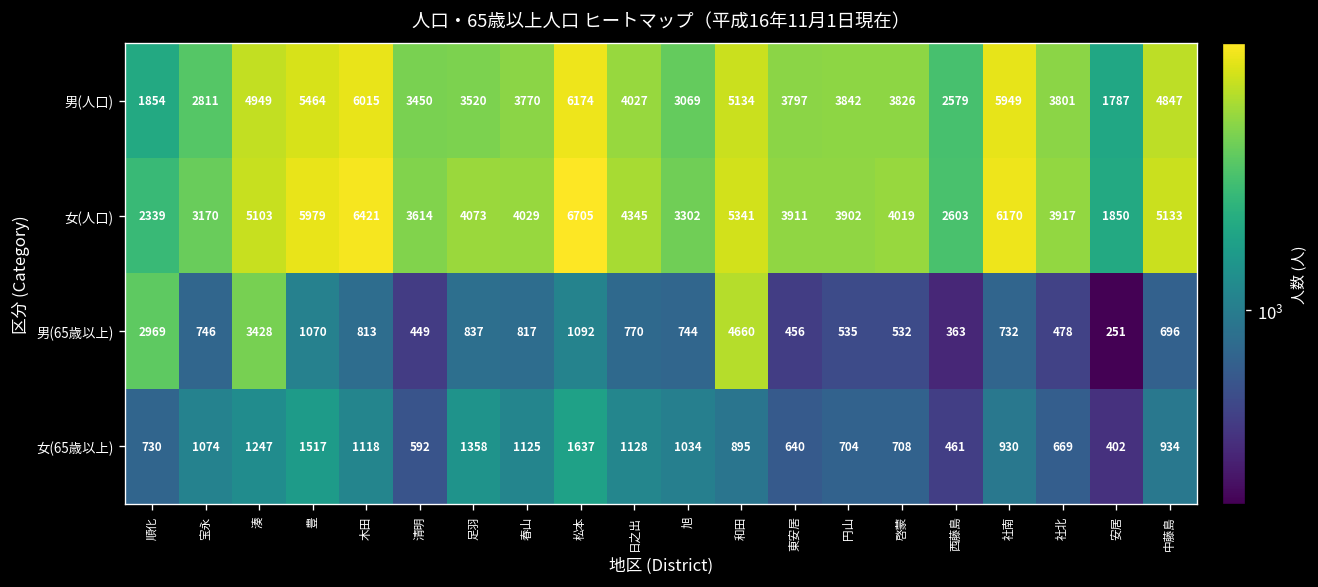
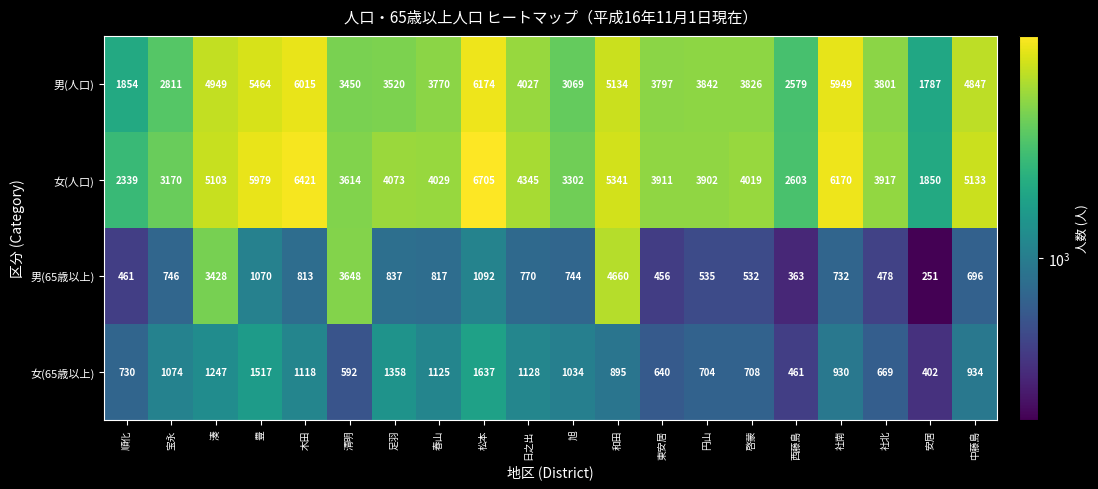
  {
    "男(人口)": {
      "順化": 1854,
      "宝永": 2811,
      "湊": 4949,
      "豊": 5464,
      "木田": 6015,
      "清明": 3450,
      "足羽": 3520,
      "春山": 3770,
      "松本": 6174,
      "日之出": 4027,
      "旭": 3069,
      "和田": 5134,
      "東安居": 3797,
      "円山": 3842,
      "啓蒙": 3826,
      "西藤島": 2579,
      "社南": 5949,
      "社北": 3801,
      "安居": 1787,
      "中藤島": 4847
    },
    "女(人口)": {
      "順化": 2339,
      "宝永": 3170,
      "湊": 5103,
      "豊": 5979,
      "木田": 6421,
      "清明": 3614,
      "足羽": 4073,
      "春山": 4029,
      "松本": 6705,
      "日之出": 4345,
      "旭": 3302,
      "和田": 5341,
      "東安居": 3911,
      "円山": 3902,
      "啓蒙": 4019,
      "西藤島": 2603,
      "社南": 6170,
      "社北": 3917,
      "安居": 1850,
      "中藤島": 5133
    },
    "男(65歳以上)": {
-     "順化": 2969,
+     "順化": 461,
      "宝永": 746,
      "湊": 3428,
      "豊": 1070,
      "木田": 813,
-     "清明": 449,
+     "清明": 3648,
      "足羽": 837,
      "春山": 817,
      "松本": 1092,
      "日之出": 770,
      "旭": 744,
      "和田": 4660,
      "東安居": 456,
      "円山": 535,
      "啓蒙": 532,
      "西藤島": 363,
      "社南": 732,
      "社北": 478,
      "安居": 251,
      "中藤島": 696
    },
    "女(65歳以上)": {
      "順化": 730,
      "宝永": 1074,
      "湊": 1247,
      "豊": 1517,
      "木田": 1118,
      "清明": 592,
      "足羽": 1358,
      "春山": 1125,
      "松本": 1637,
      "日之出": 1128,
      "旭": 1034,
      "和田": 895,
      "東安居": 640,
      "円山": 704,
      "啓蒙": 708,
      "西藤島": 461,
      "社南": 930,
      "社北": 669,
      "安居": 402,
      "中藤島": 934
    }
  }
